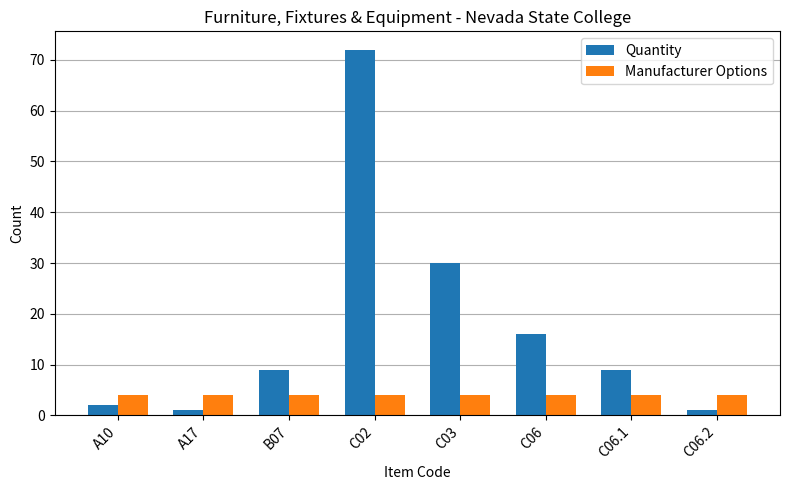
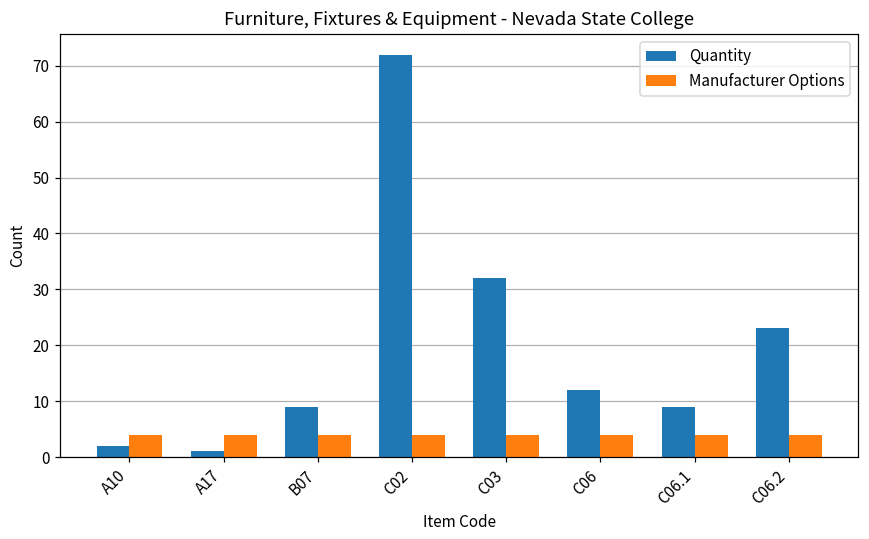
  {
    "Quantity": {
      "A10": 2,
      "A17": 1,
      "B07": 9,
      "C02": 72,
-     "C03": 30,
-     "C06": 16,
+     "C03": 32,
+     "C06": 12,
      "C06.1": 9,
-     "C06.2": 1
+     "C06.2": 23
    },
    "Manufacturer Options": {
      "A10": 4,
      "A17": 4,
      "B07": 4,
      "C02": 4,
      "C03": 4,
      "C06": 4,
      "C06.1": 4,
      "C06.2": 4
    }
  }
